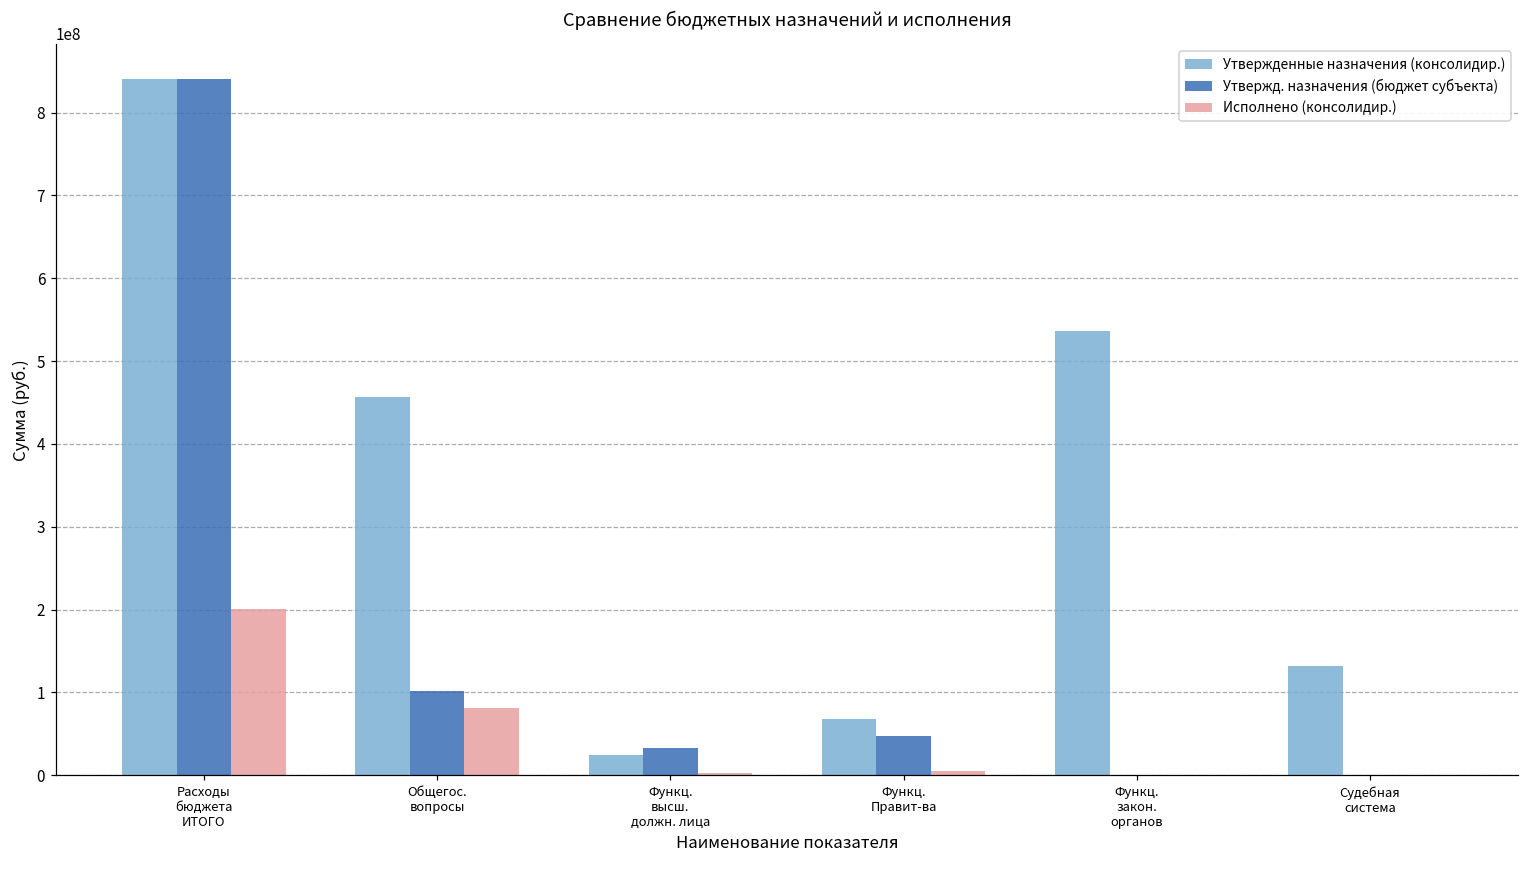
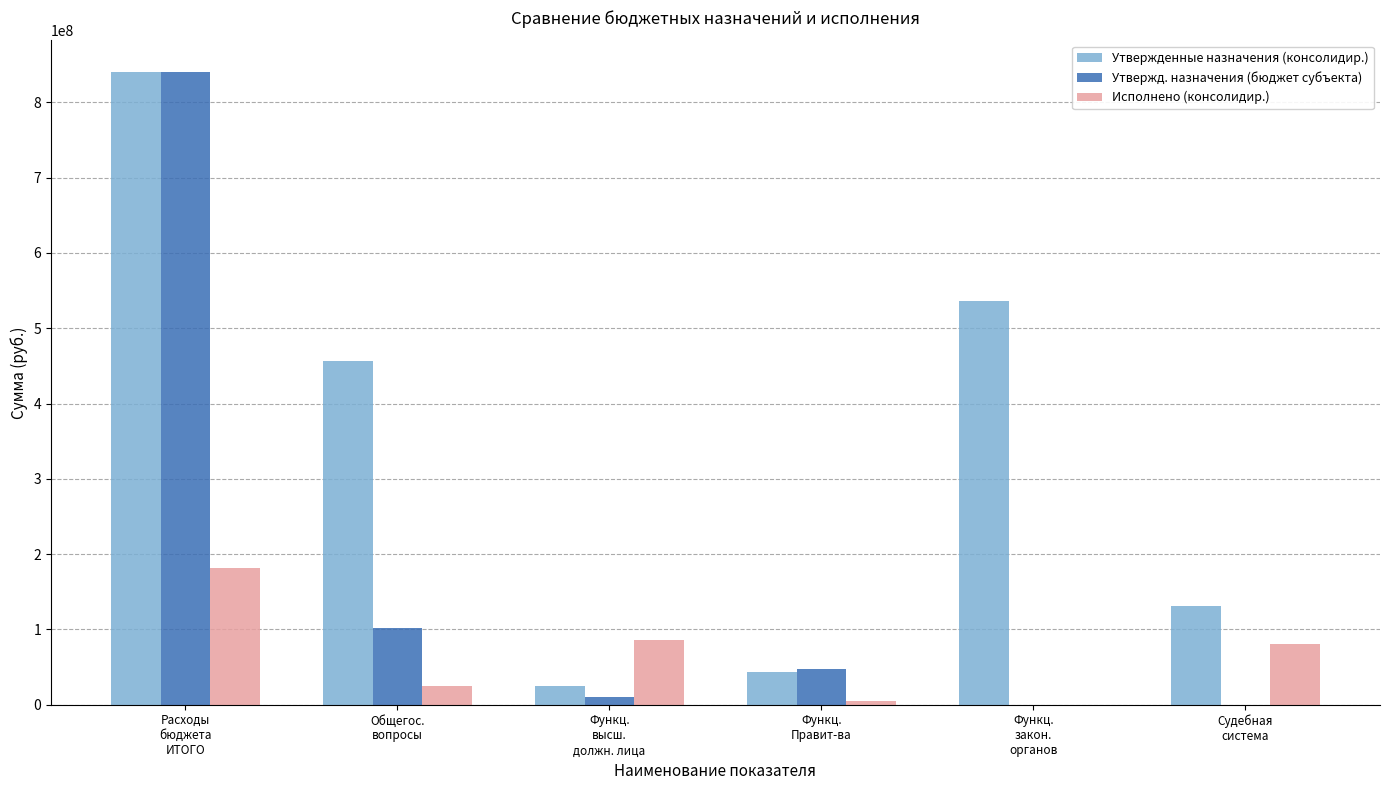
  {
    "Утвержденные назначения (консолидир.)": {
      "Расходы бюджета ИТОГО": 840000000,
      "Общегос. вопросы": 460000000,
      "Функц. высш. должн. лица": 20000000,
-     "Функц. Правит-ва": 70000000,
+     "Функц. Правит-ва": 40000000,
      "Функц. закон. органов": 540000000,
      "Судебная система": 130000000
    },
    "Утвержд. назначения (бюджет субъекта)": {
      "Расходы бюджета ИТОГО": 840000000,
      "Общегос. вопросы": 100000000,
-     "Функц. высш. должн. лица": 30000000,
+     "Функц. высш. должн. лица": 10000000,
      "Функц. Правит-ва": 50000000
    },
    "Исполнено (консолидир.)": {
-     "Расходы бюджета ИТОГО": 200000000,
-     "Общегос. вопросы": 80000000,
-     "Функц. высш. должн. лица": 0,
+     "Расходы бюджета ИТОГО": 180000000,
+     "Общегос. вопросы": 20000000,
+     "Функц. высш. должн. лица": 90000000,
      "Функц. Правит-ва": 10000000,
      "Функц. закон. органов": 0,
-     "Судебная система": 0
+     "Судебная система": 80000000
    }
  }
